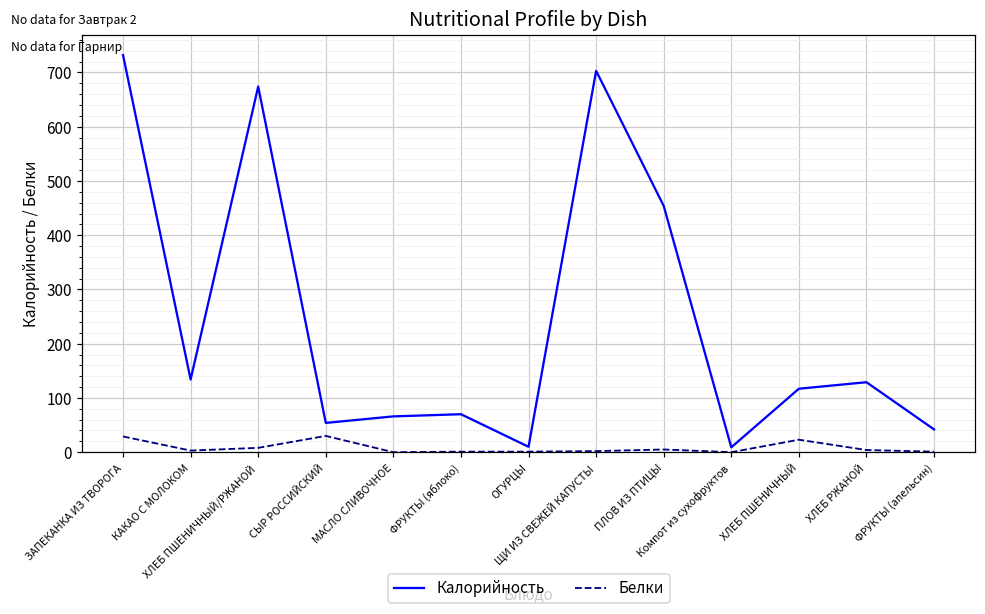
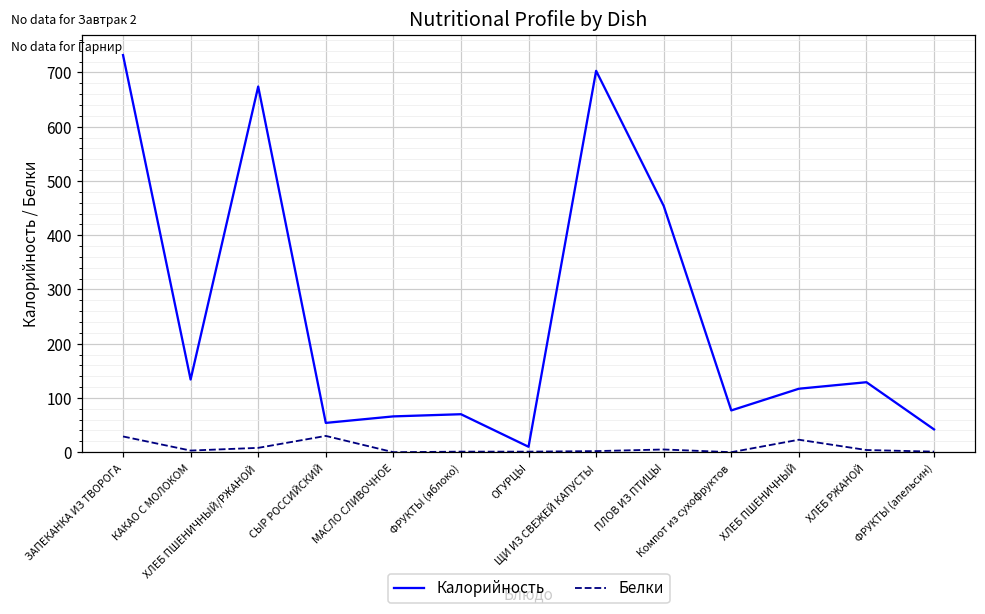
  {
    "Калорийность": {
      "ЗАПЕКАНКА ИЗ ТВОРОГА": 730,
      "КАКАО С МОЛОКОМ": 130,
      "ХЛЕБ ПШЕНИЧНЫЙ/РЖАНОЙ": 670,
      "СЫР РОССИЙСКИЙ": 50,
      "МАСЛО СЛИВОЧНОЕ": 70,
      "ФРУКТЫ (яблоко)": 70,
      "ОГУРЦЫ": 10,
      "ЩИ ИЗ СВЕЖЕЙ КАПУСТЫ": 700,
      "ПЛОВ ИЗ ПТИЦЫ": 450,
-     "Компот из сухофруктов": 10,
+     "Компот из сухофруктов": 80,
      "ХЛЕБ ПШЕНИЧНЫЙ": 120,
      "ХЛЕБ РЖАНОЙ": 130,
      "ФРУКТЫ (апельсин)": 40
    },
    "Белки": {
      "ЗАПЕКАНКА ИЗ ТВОРОГА": 30,
      "КАКАО С МОЛОКОМ": 0,
      "ХЛЕБ ПШЕНИЧНЫЙ/РЖАНОЙ": 10,
      "СЫР РОССИЙСКИЙ": 30,
      "МАСЛО СЛИВОЧНОЕ": 0,
      "ФРУКТЫ (яблоко)": 0,
      "ОГУРЦЫ": 0,
      "ЩИ ИЗ СВЕЖЕЙ КАПУСТЫ": 0,
      "ПЛОВ ИЗ ПТИЦЫ": 10,
      "Компот из сухофруктов": 0,
      "ХЛЕБ ПШЕНИЧНЫЙ": 20,
      "ХЛЕБ РЖАНОЙ": 0,
      "ФРУКТЫ (апельсин)": 0
    }
  }
